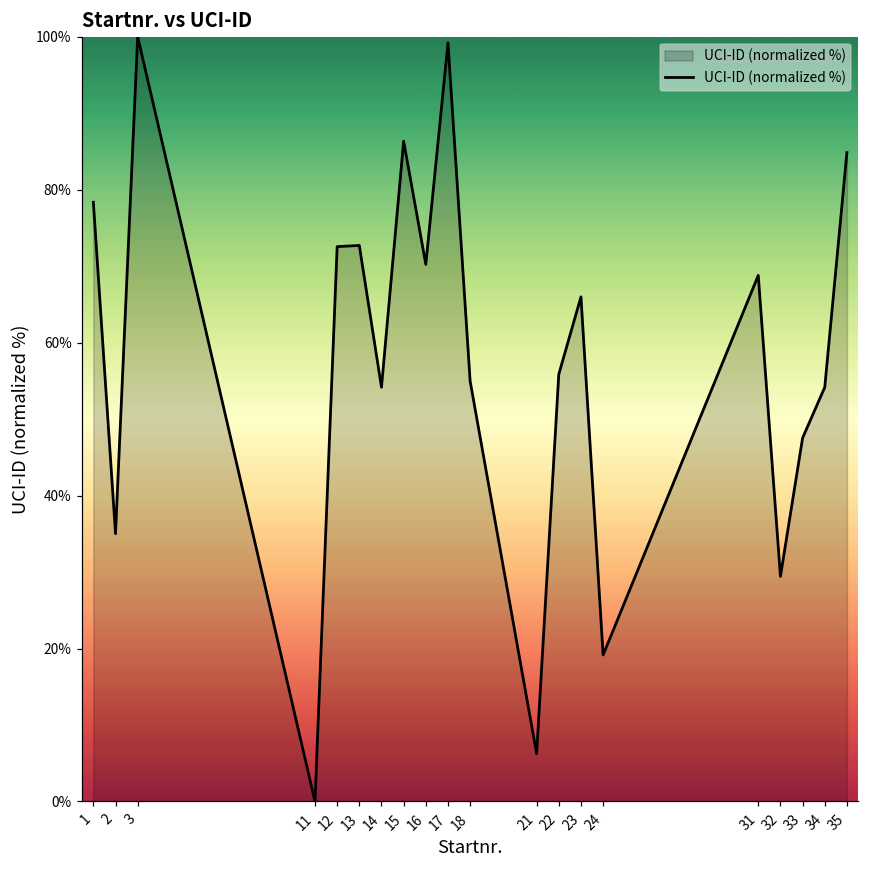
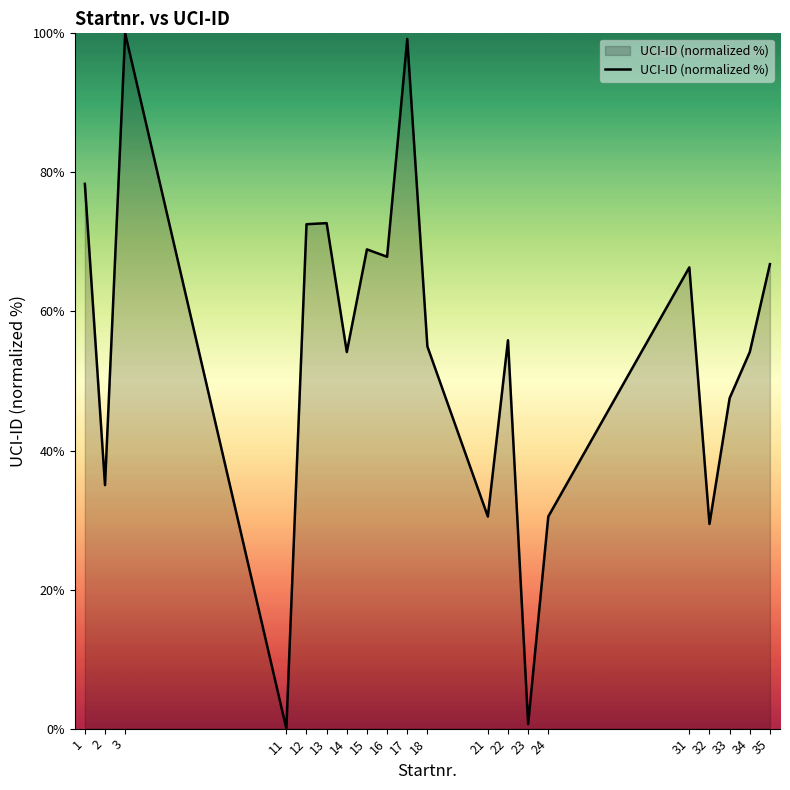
  {
    "1": "78%",
    "2": "35%",
    "3": "100%",
    "11": "0%",
    "12": "73%",
    "13": "73%",
    "14": "54%",
-   "15": "86%",
-   "16": "70%",
+   "15": "69%",
+   "16": "68%",
    "17": "99%",
    "18": "55%",
-   "21": "6%",
+   "21": "31%",
    "22": "56%",
-   "23": "66%",
-   "24": "19%",
-   "31": "69%",
+   "23": "1%",
+   "24": "31%",
+   "31": "66%",
    "32": "29%",
    "33": "48%",
    "34": "54%",
-   "35": "85%"
+   "35": "67%"
  }
